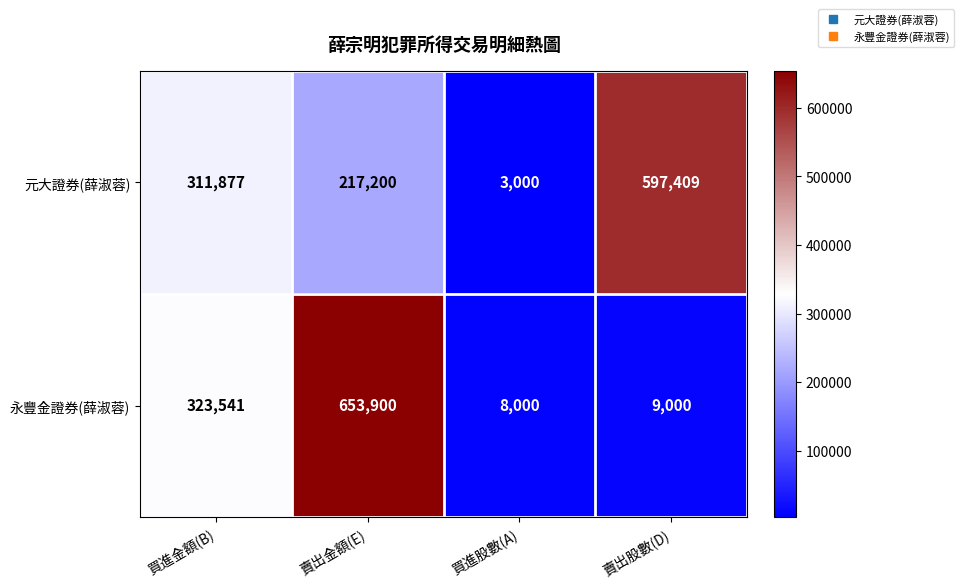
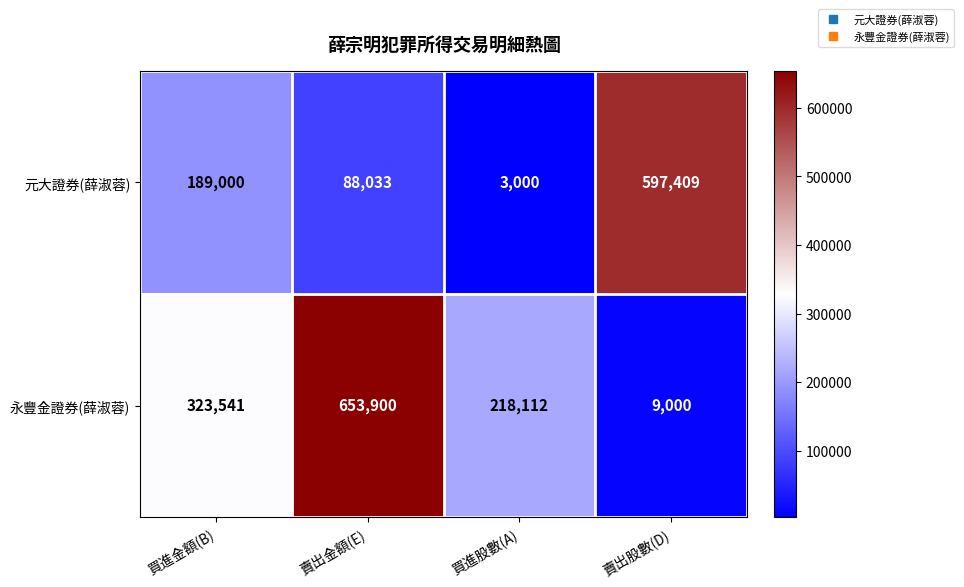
  {
    "元大證券(薛淑蓉)": {
-     "買進金額(B)": "311,877",
-     "賣出金額(E)": "217,200",
+     "買進金額(B)": "189,000",
+     "賣出金額(E)": "88,033",
      "買進股數(A)": "3,000",
      "賣出股數(D)": "597,409"
    },
    "永豐金證券(薛淑蓉)": {
      "買進金額(B)": "323,541",
      "賣出金額(E)": "653,900",
-     "買進股數(A)": "8,000",
+     "買進股數(A)": "218,112",
      "賣出股數(D)": "9,000"
    }
  }
